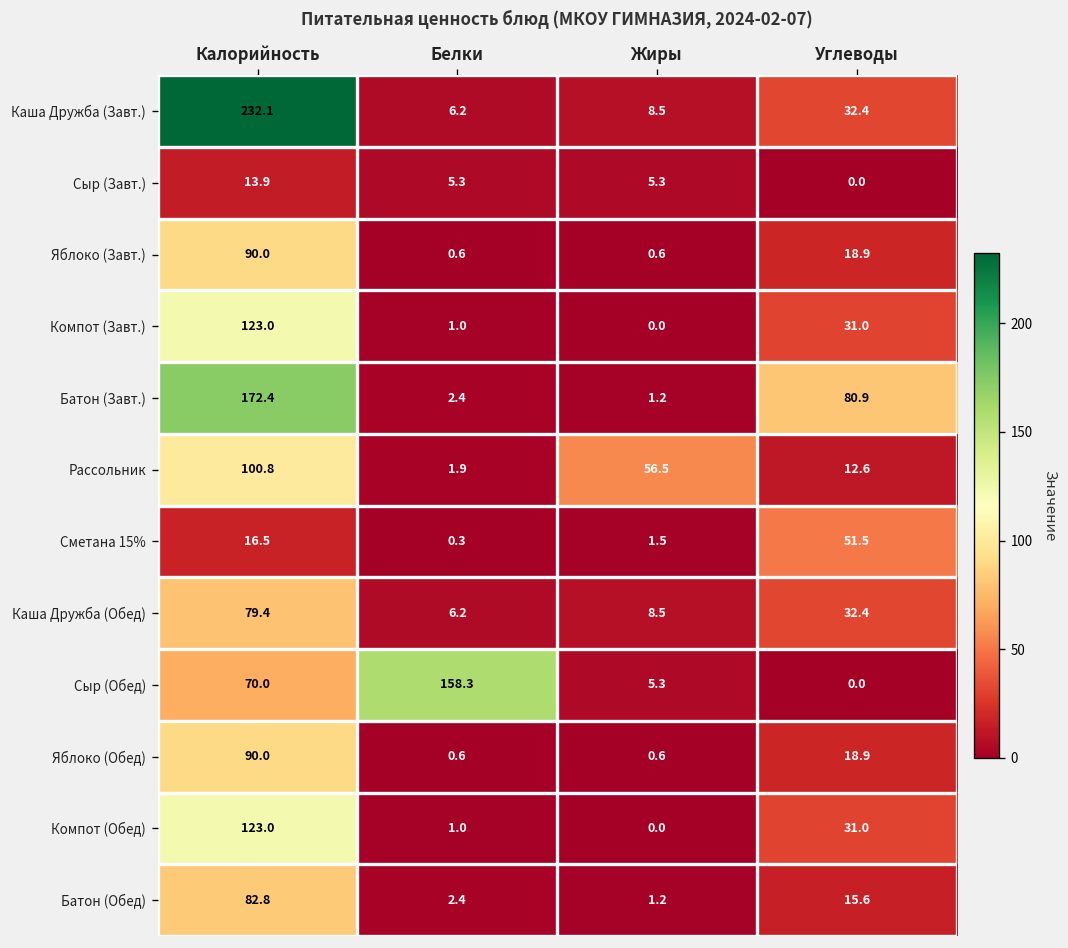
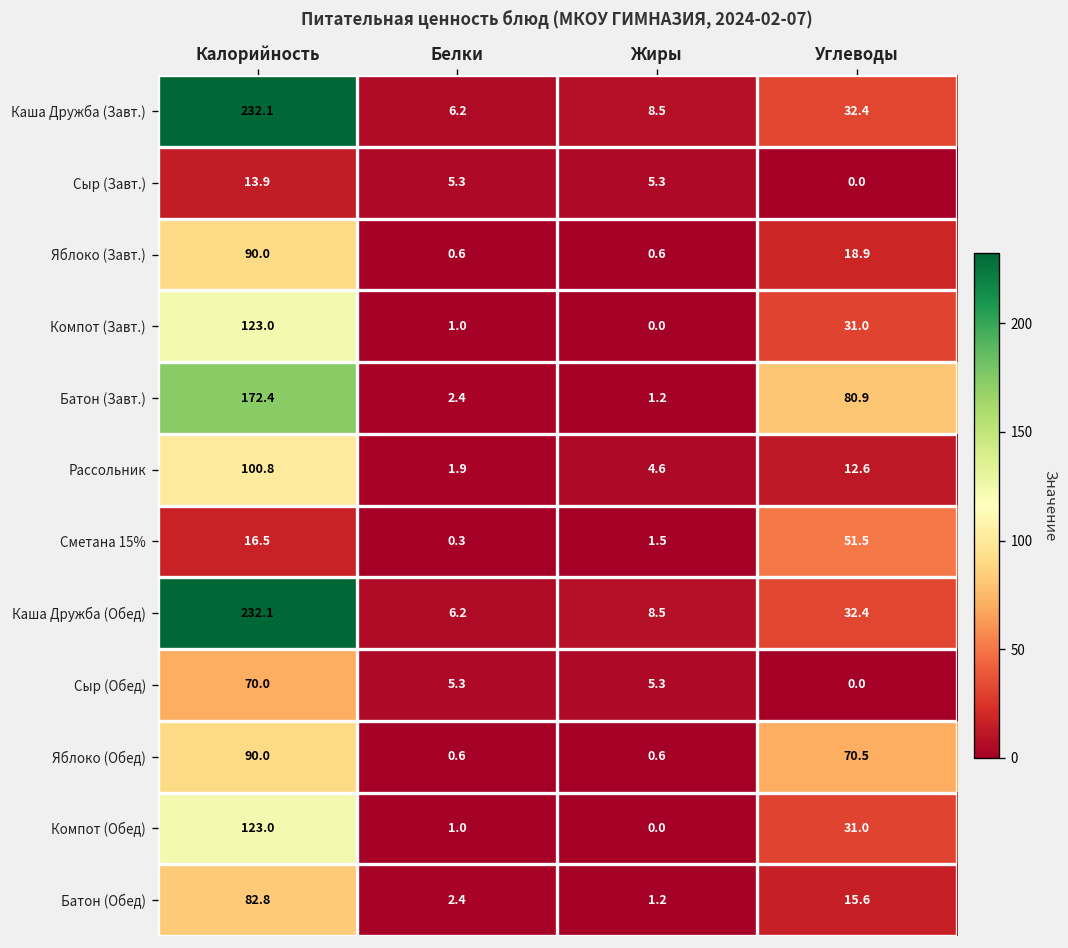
  {
    "Каша Дружба (Завт.)": {
      "Калорийность": 232.1,
      "Белки": 6.2,
      "Жиры": 8.5,
      "Углеводы": 32.4
    },
    "Сыр (Завт.)": {
      "Калорийность": 13.9,
      "Белки": 5.3,
      "Жиры": 5.3,
      "Углеводы": 0.0
    },
    "Яблоко (Завт.)": {
      "Калорийность": 90.0,
      "Белки": 0.6,
      "Жиры": 0.6,
      "Углеводы": 18.9
    },
    "Компот (Завт.)": {
      "Калорийность": 123.0,
      "Белки": 1.0,
      "Жиры": 0.0,
      "Углеводы": 31.0
    },
    "Батон (Завт.)": {
      "Калорийность": 172.4,
      "Белки": 2.4,
      "Жиры": 1.2,
      "Углеводы": 80.9
    },
    "Рассольник": {
      "Калорийность": 100.8,
      "Белки": 1.9,
-     "Жиры": 56.5,
+     "Жиры": 4.6,
      "Углеводы": 12.6
    },
    "Сметана 15%": {
      "Калорийность": 16.5,
      "Белки": 0.3,
      "Жиры": 1.5,
      "Углеводы": 51.5
    },
    "Каша Дружба (Обед)": {
-     "Калорийность": 79.4,
+     "Калорийность": 232.1,
      "Белки": 6.2,
      "Жиры": 8.5,
      "Углеводы": 32.4
    },
    "Сыр (Обед)": {
      "Калорийность": 70.0,
-     "Белки": 158.3,
+     "Белки": 5.3,
      "Жиры": 5.3,
      "Углеводы": 0.0
    },
    "Яблоко (Обед)": {
      "Калорийность": 90.0,
      "Белки": 0.6,
      "Жиры": 0.6,
-     "Углеводы": 18.9
+     "Углеводы": 70.5
    },
    "Компот (Обед)": {
      "Калорийность": 123.0,
      "Белки": 1.0,
      "Жиры": 0.0,
      "Углеводы": 31.0
    },
    "Батон (Обед)": {
      "Калорийность": 82.8,
      "Белки": 2.4,
      "Жиры": 1.2,
      "Углеводы": 15.6
    }
  }
